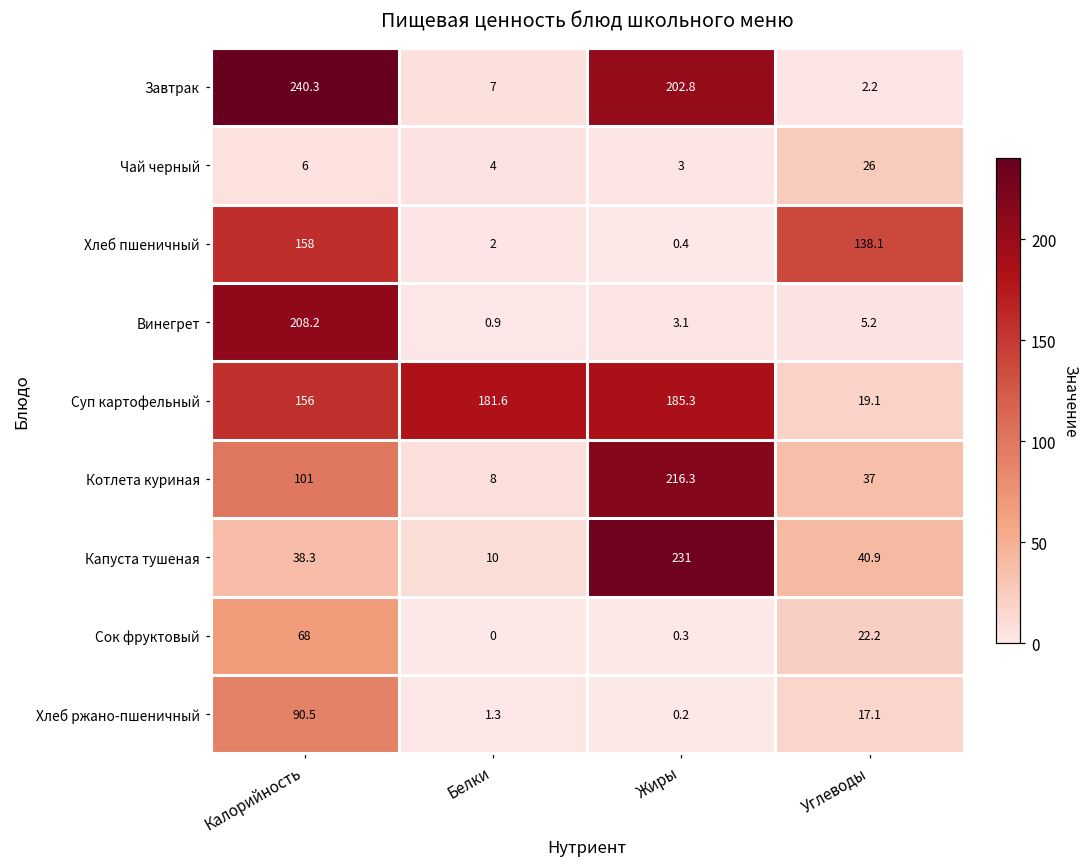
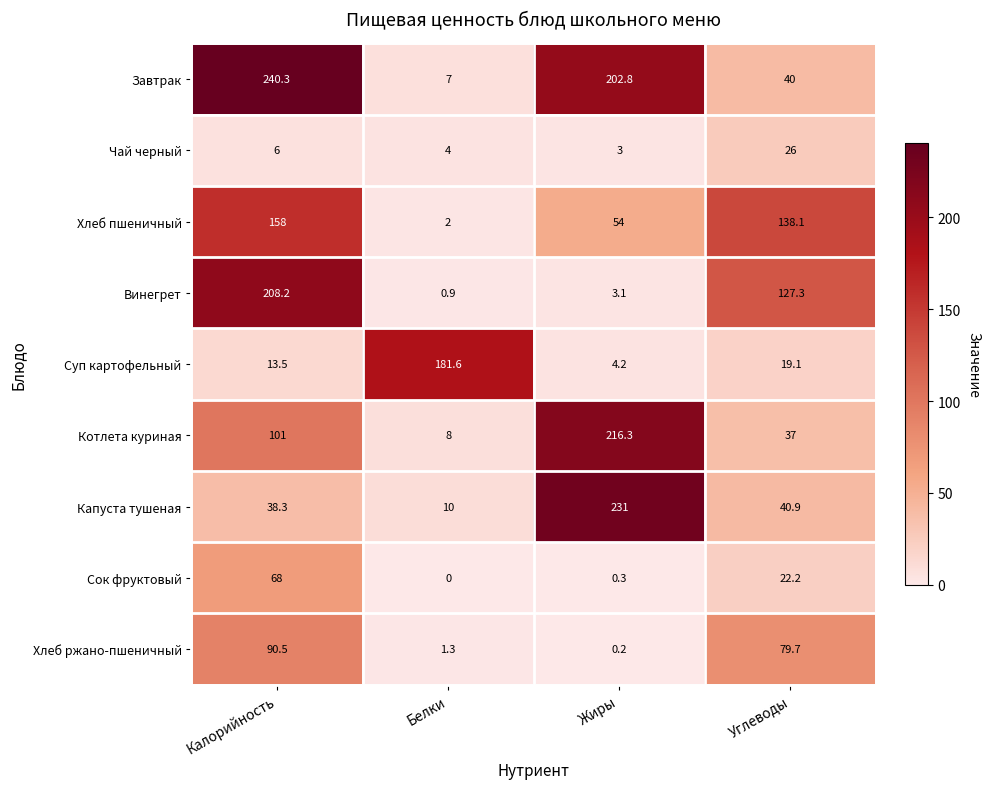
  {
    "Завтрак": {
      "Калорийность": 240.3,
      "Белки": 7,
      "Жиры": 202.8,
-     "Углеводы": 2.2
+     "Углеводы": 40
    },
    "Чай черный": {
      "Калорийность": 6,
      "Белки": 4,
      "Жиры": 3,
      "Углеводы": 26
    },
    "Хлеб пшеничный": {
      "Калорийность": 158,
      "Белки": 2,
-     "Жиры": 0.4,
+     "Жиры": 54,
      "Углеводы": 138.1
    },
    "Винегрет": {
      "Калорийность": 208.2,
      "Белки": 0.9,
      "Жиры": 3.1,
-     "Углеводы": 5.2
+     "Углеводы": 127.3
    },
    "Суп картофельный": {
-     "Калорийность": 156,
+     "Калорийность": 13.5,
      "Белки": 181.6,
-     "Жиры": 185.3,
+     "Жиры": 4.2,
      "Углеводы": 19.1
    },
    "Котлета куриная": {
      "Калорийность": 101,
      "Белки": 8,
      "Жиры": 216.3,
      "Углеводы": 37
    },
    "Капуста тушеная": {
      "Калорийность": 38.3,
      "Белки": 10,
      "Жиры": 231,
      "Углеводы": 40.9
    },
    "Сок фруктовый": {
      "Калорийность": 68,
      "Белки": 0,
      "Жиры": 0.3,
      "Углеводы": 22.2
    },
    "Хлеб ржано-пшеничный": {
      "Калорийность": 90.5,
      "Белки": 1.3,
      "Жиры": 0.2,
-     "Углеводы": 17.1
+     "Углеводы": 79.7
    }
  }
